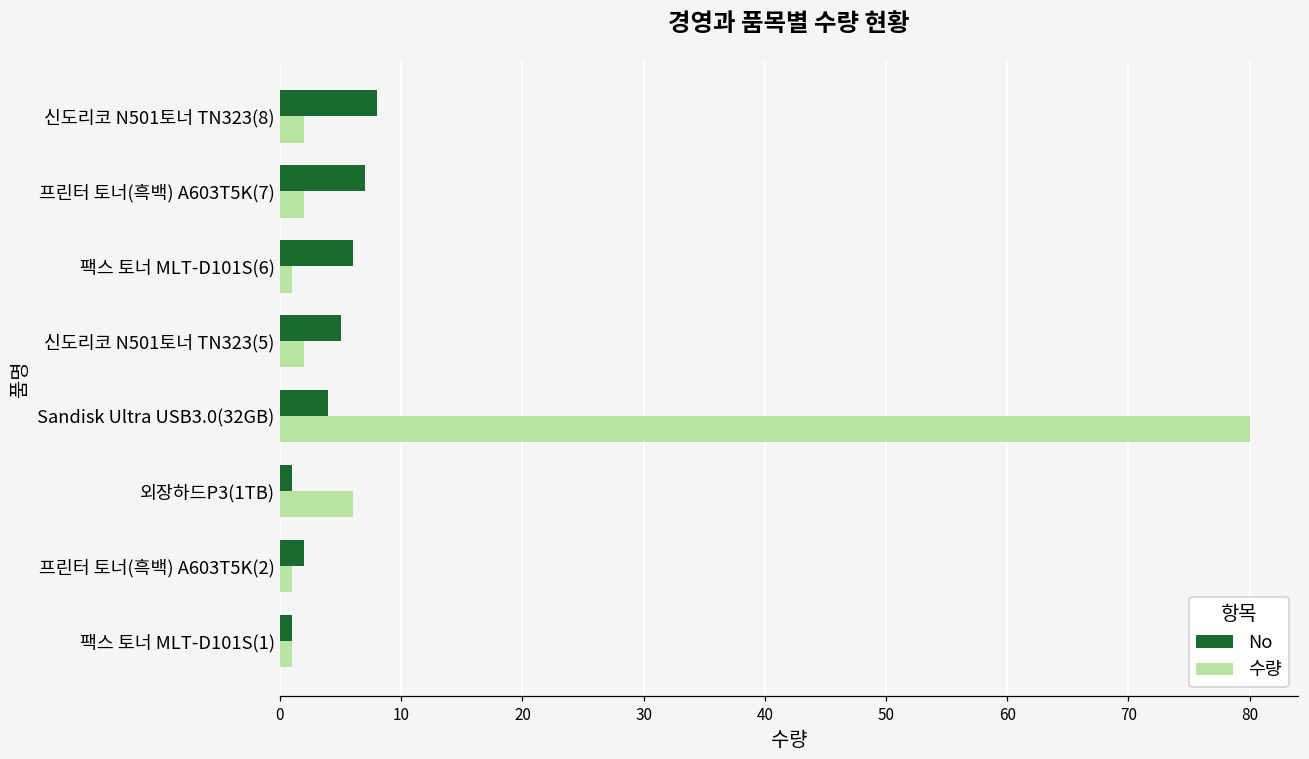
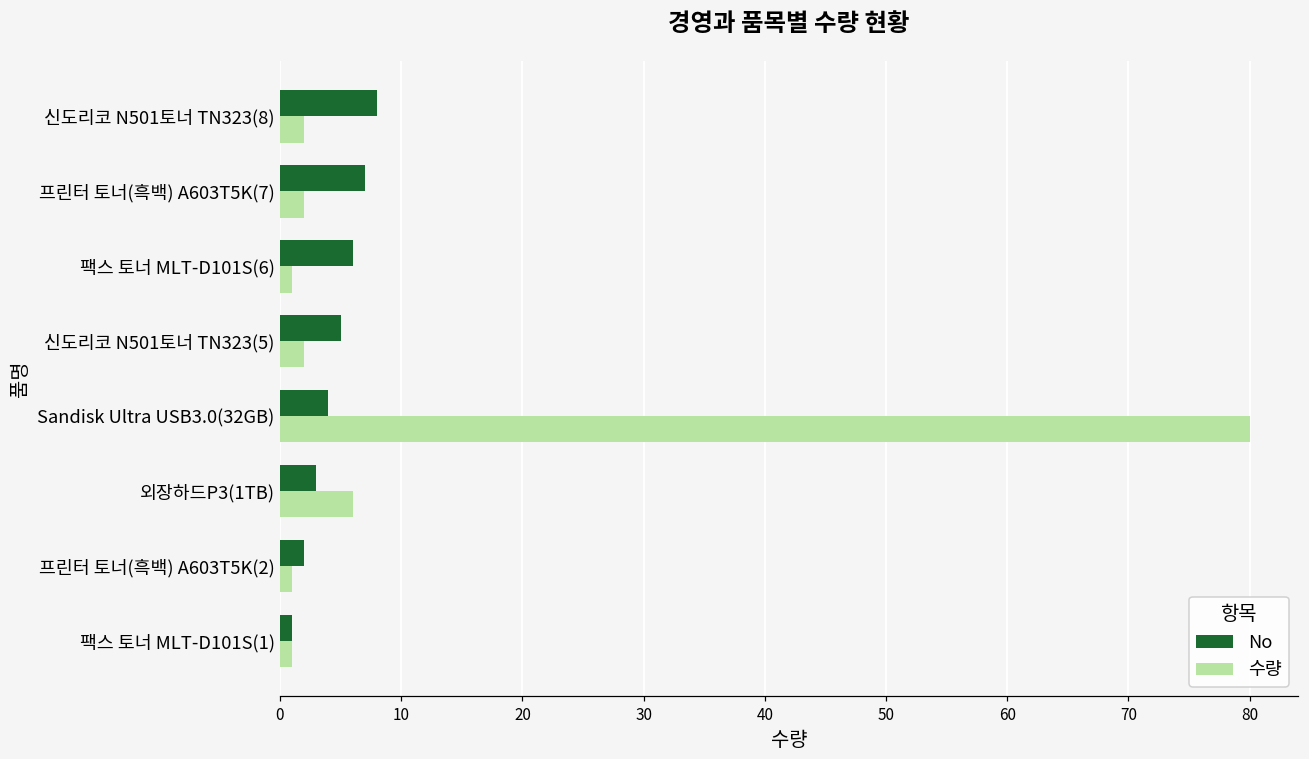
  {
    "No": {
      "신도리코 N501토너 TN323(8)": 8,
      "프린터 토너(흑백) A603T5K(7)": 7,
      "팩스 토너 MLT-D101S(6)": 6,
      "신도리코 N501토너 TN323(5)": 5,
      "Sandisk Ultra USB3.0(32GB)": 4,
-     "외장하드P3(1TB)": 1,
+     "외장하드P3(1TB)": 3,
      "프린터 토너(흑백) A603T5K(2)": 2,
      "팩스 토너 MLT-D101S(1)": 1
    },
    "수량": {
      "신도리코 N501토너 TN323(8)": 2,
      "프린터 토너(흑백) A603T5K(7)": 2,
      "팩스 토너 MLT-D101S(6)": 1,
      "신도리코 N501토너 TN323(5)": 2,
      "Sandisk Ultra USB3.0(32GB)": 80,
      "외장하드P3(1TB)": 6,
      "프린터 토너(흑백) A603T5K(2)": 1,
      "팩스 토너 MLT-D101S(1)": 1
    }
  }
